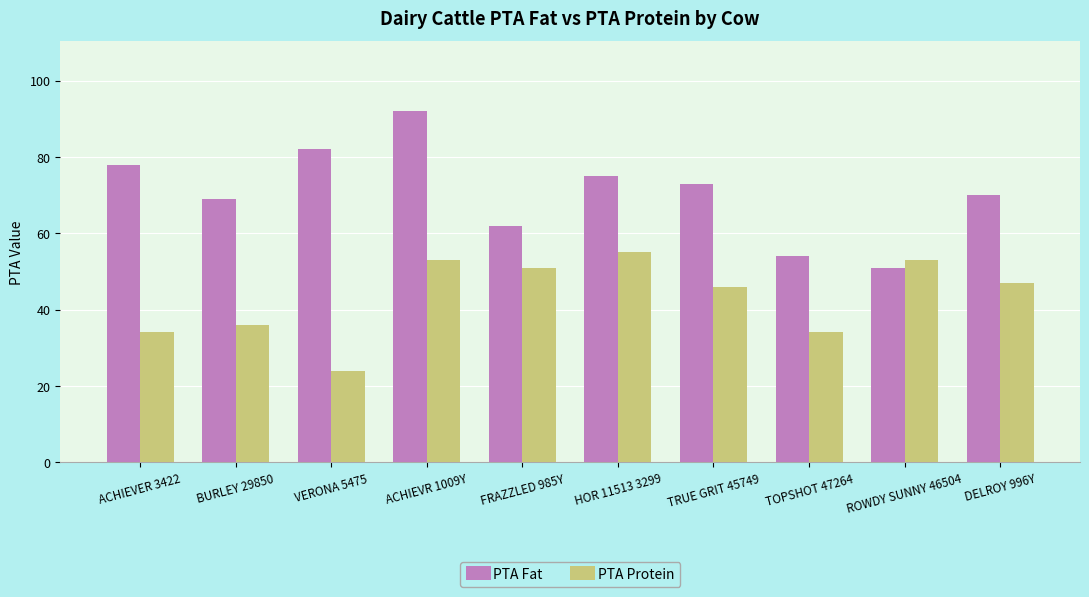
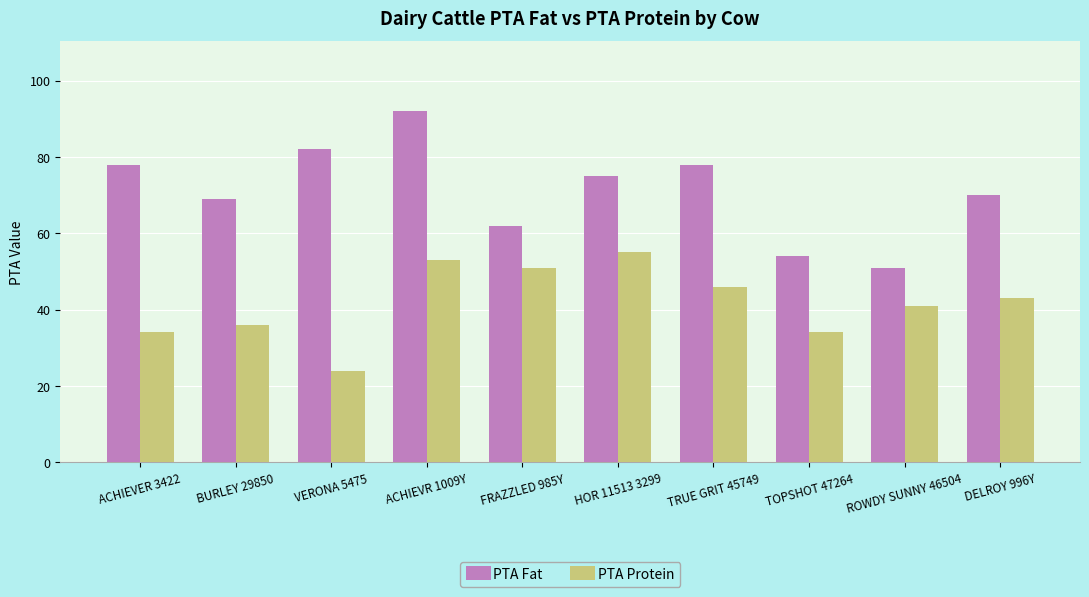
  {
    "PTA Fat": {
      "ACHIEVER 3422": 78,
      "BURLEY 29850": 69,
      "VERONA 5475": 82,
      "ACHIEVR 1009Y": 92,
      "FRAZZLED 985Y": 62,
      "HOR 11513 3299": 75,
-     "TRUE GRIT 45749": 73,
+     "TRUE GRIT 45749": 78,
      "TOPSHOT 47264": 54,
      "ROWDY SUNNY 46504": 51,
      "DELROY 996Y": 70
    },
    "PTA Protein": {
      "ACHIEVER 3422": 34,
      "BURLEY 29850": 36,
      "VERONA 5475": 24,
      "ACHIEVR 1009Y": 53,
      "FRAZZLED 985Y": 51,
      "HOR 11513 3299": 55,
      "TRUE GRIT 45749": 46,
      "TOPSHOT 47264": 34,
-     "ROWDY SUNNY 46504": 53,
-     "DELROY 996Y": 47
+     "ROWDY SUNNY 46504": 41,
+     "DELROY 996Y": 43
    }
  }
